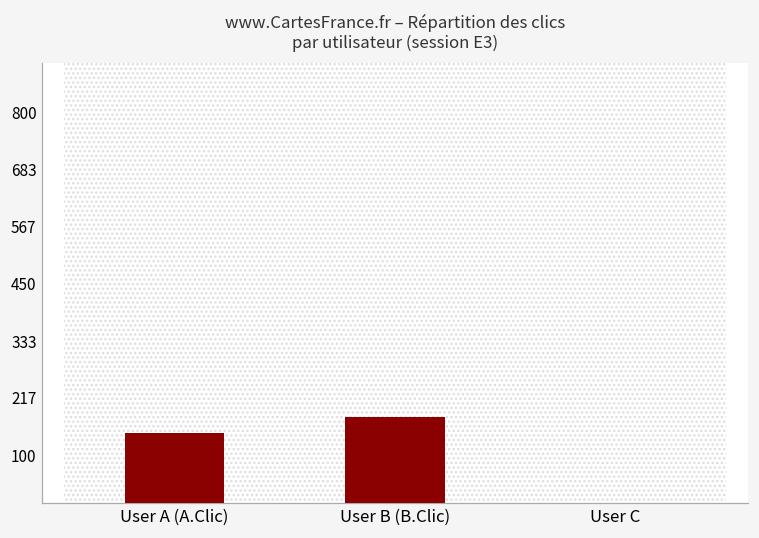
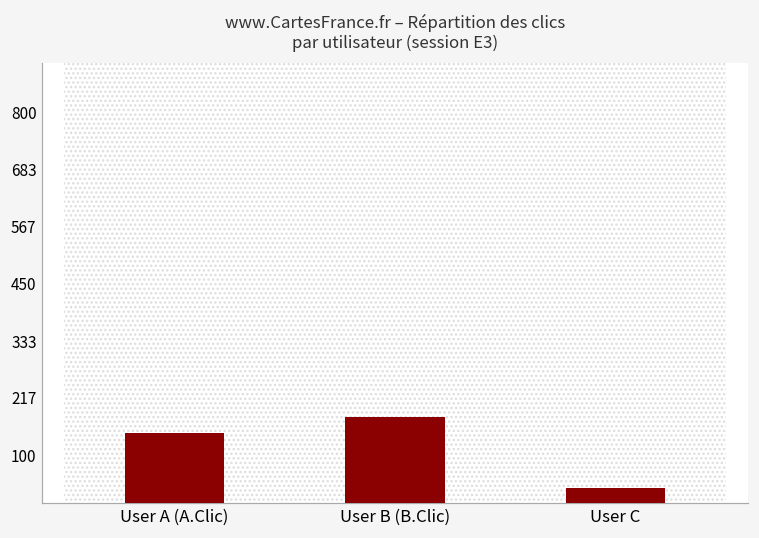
  {
    "User A (A.Clic)": 140,
    "User B (B.Clic)": 180,
-   "User C": 0
+   "User C": 30
  }
